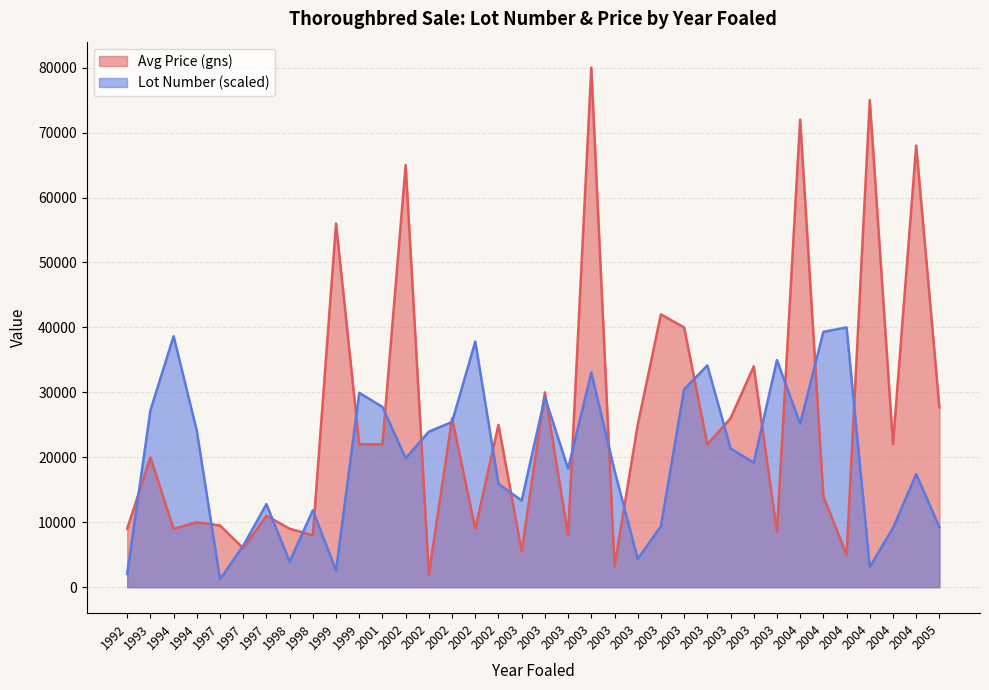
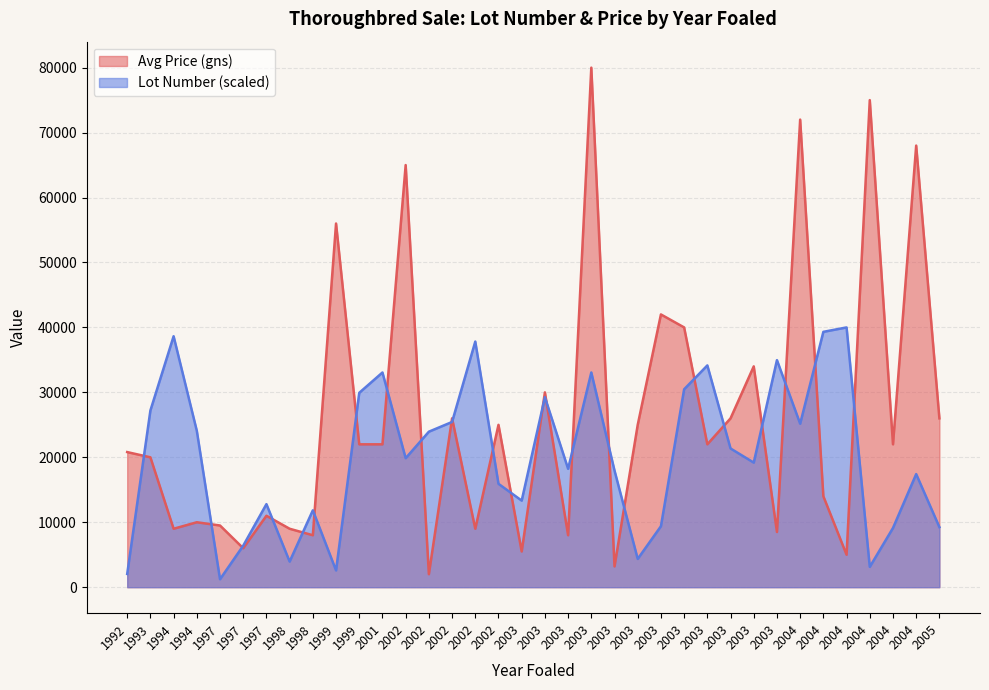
  {
    "Avg Price (gns)": {
-     "1992": 9000,
+     "1992": 21000,
      "1993": 20000,
      "2001": 22000,
-     "2005": 28000
+     "2005": 26000
    },
    "Lot Number (scaled)": {
      "1992": 2000,
      "1993": 27000,
-     "2001": 28000,
+     "2001": 33000,
      "2005": 9000
    }
  }
